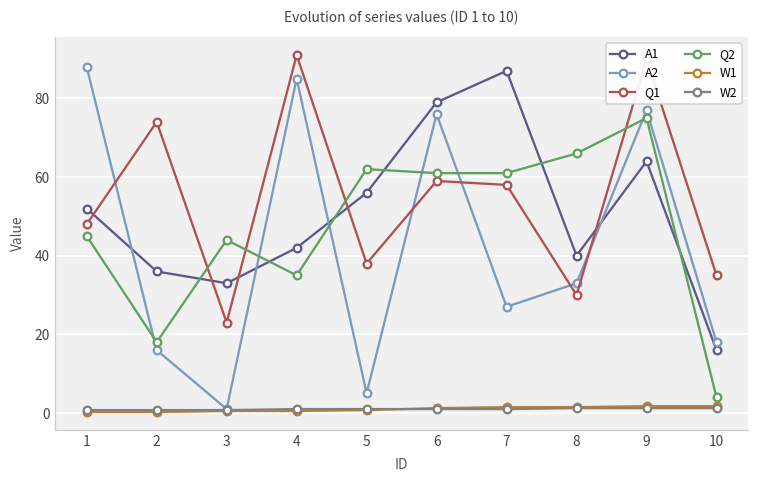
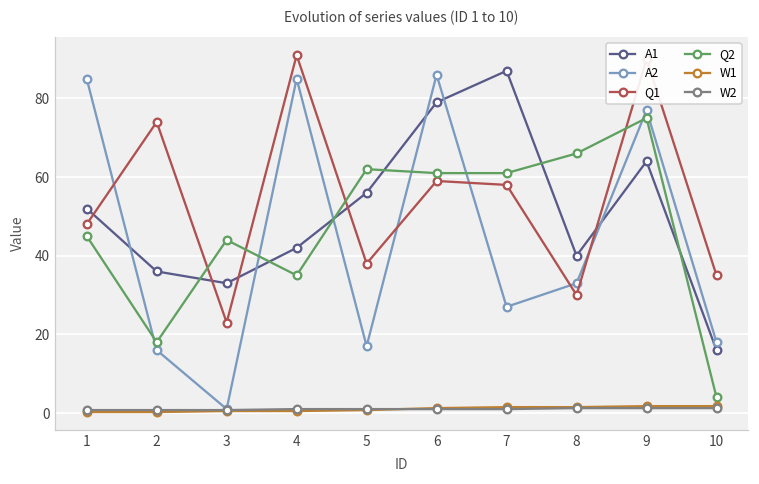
  {
    "A2": {
-     "1": 88,
+     "1": 85,
      "2": 16,
      "4": 85,
-     "5": 5,
-     "6": 76,
+     "5": 17,
+     "6": 86,
      "7": 27,
      "8": 33,
      "9": 77,
      "10": 18
    }
  }
